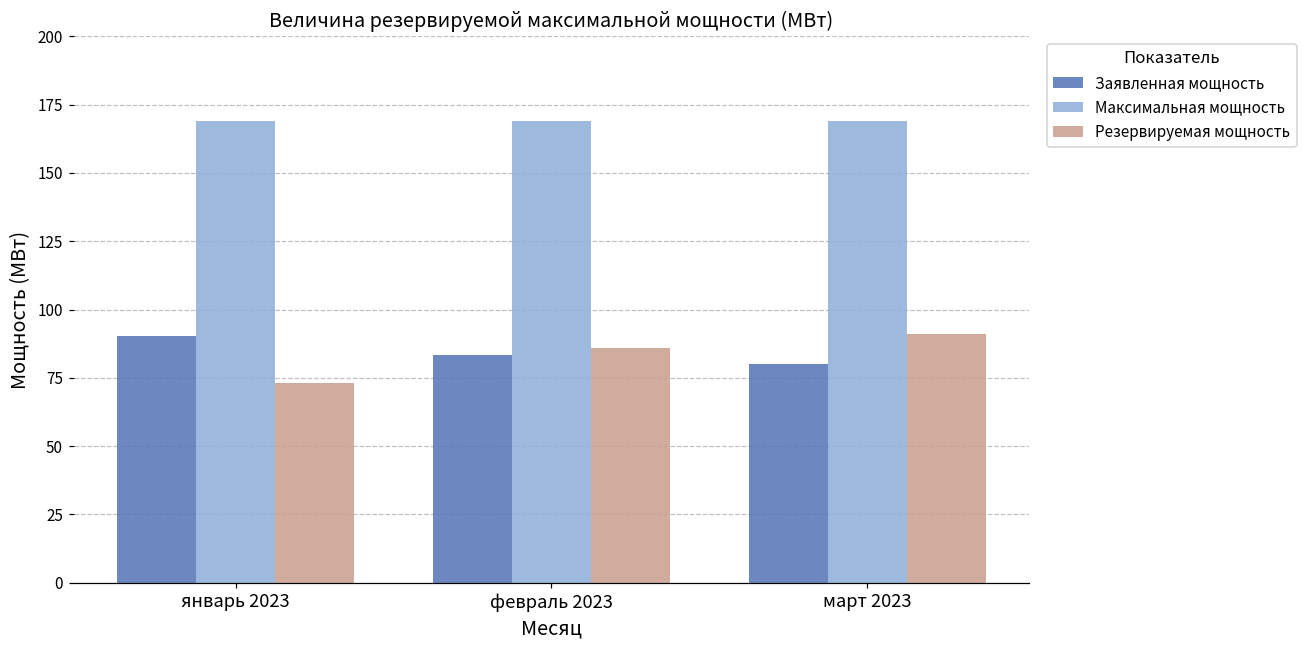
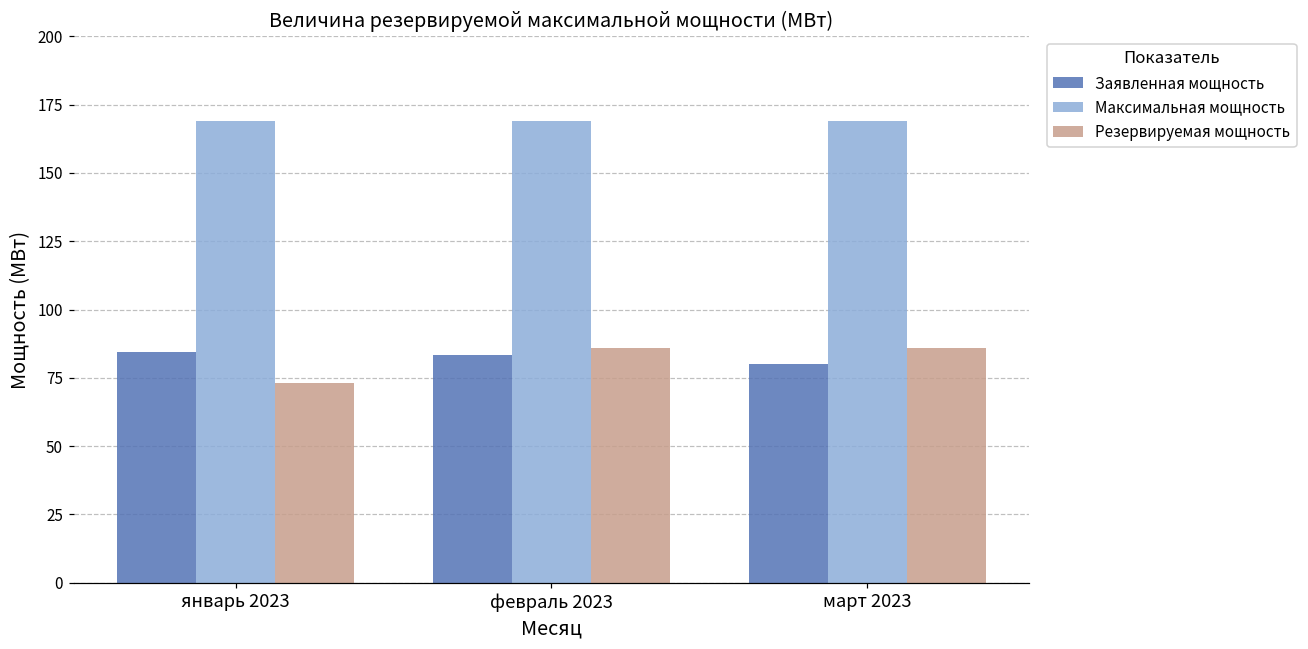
  {
    "Заявленная мощность": {
-     "январь 2023": 90,
+     "январь 2023": 85,
      "февраль 2023": 83,
      "март 2023": 80
    },
    "Максимальная мощность": {
      "январь 2023": 169,
      "февраль 2023": 169,
      "март 2023": 169
    },
    "Резервируемая мощность": {
      "январь 2023": 73,
      "февраль 2023": 86,
-     "март 2023": 91
+     "март 2023": 86
    }
  }
